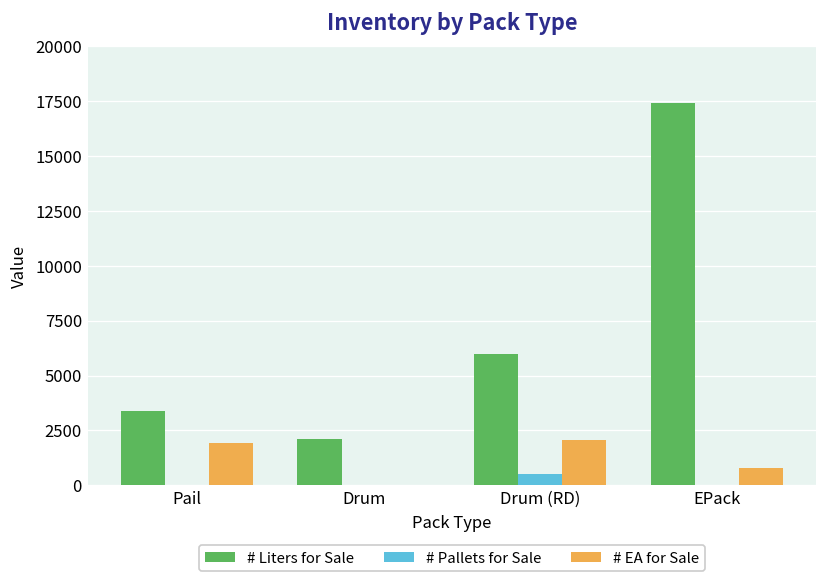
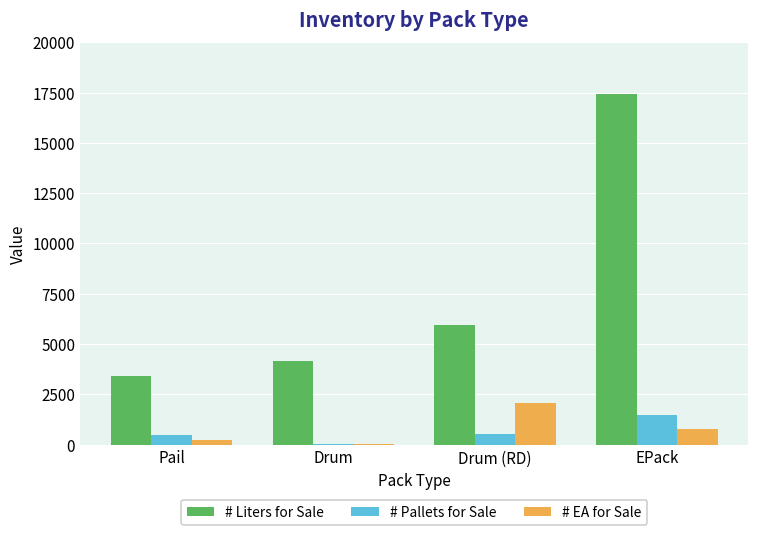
  {
    "# Liters for Sale": {
      "Pail": 3400,
-     "Drum": 2100,
+     "Drum": 4200,
      "Drum (RD)": 6000,
      "EPack": 17400
    },
    "# Pallets for Sale": {
-     "Pail": 0,
+     "Pail": 500,
      "Drum (RD)": 500,
-     "EPack": 0
+     "EPack": 1500
    },
    "# EA for Sale": {
-     "Pail": 1900,
+     "Pail": 200,
      "Drum (RD)": 2000,
      "EPack": 800
    }
  }
